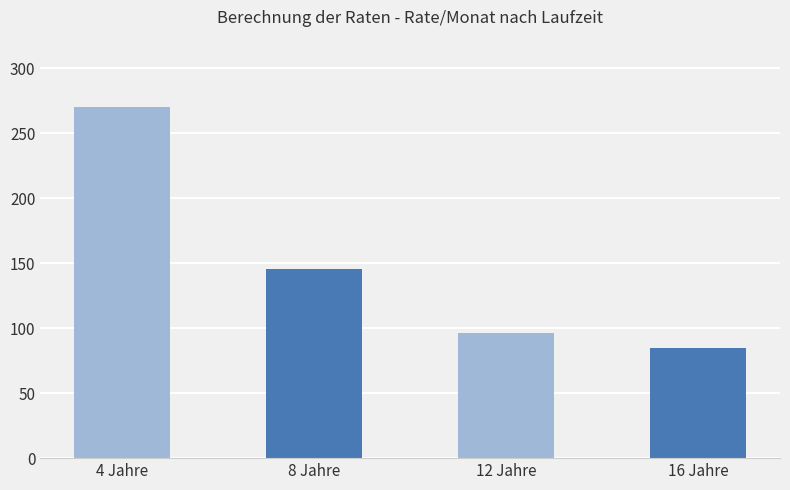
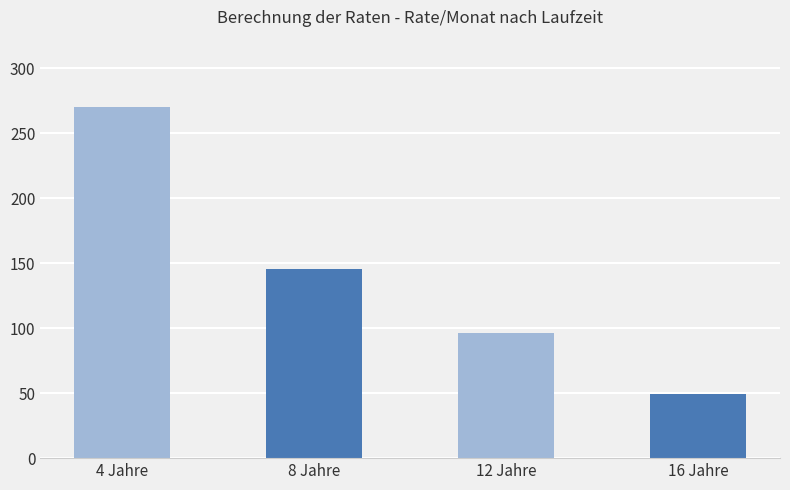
  {
    "4 Jahre": 270,
    "8 Jahre": 146,
    "12 Jahre": 96,
-   "16 Jahre": 84
+   "16 Jahre": 49
  }
